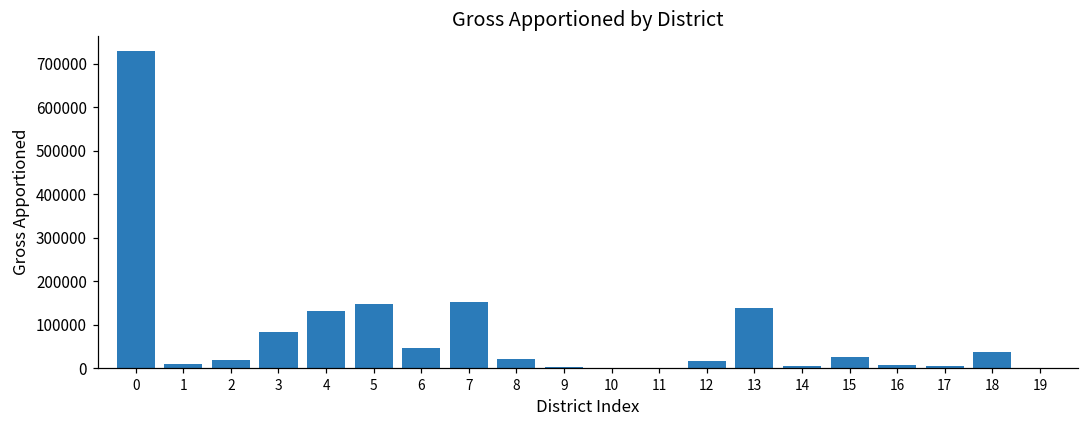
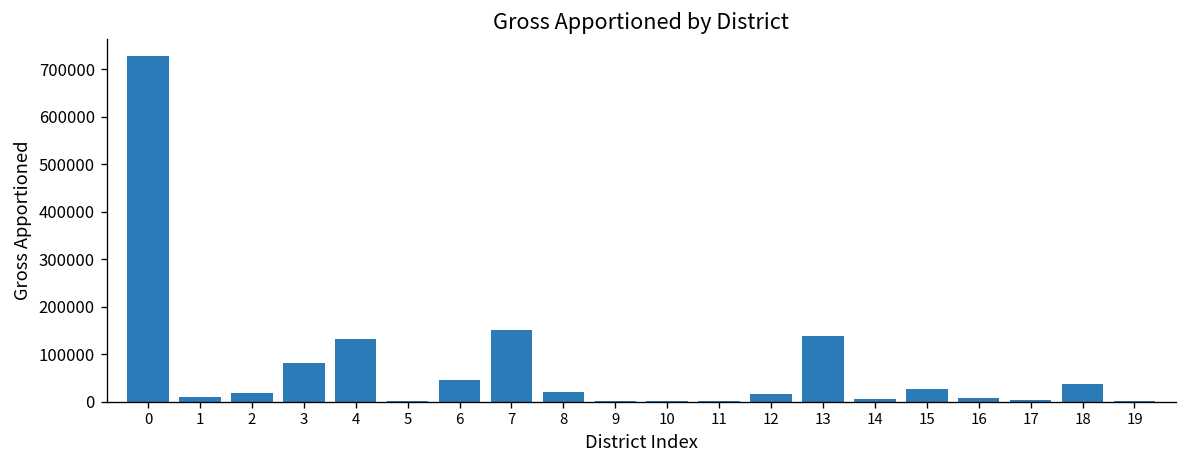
  {
    "0": 730000,
    "1": 10000,
    "2": 20000,
    "3": 80000,
    "4": 130000,
-   "5": 150000,
+   "5": 0,
    "6": 50000,
    "7": 150000,
    "8": 20000,
    "12": 20000,
    "13": 140000,
    "15": 30000,
    "16": 10000,
    "18": 40000
  }
